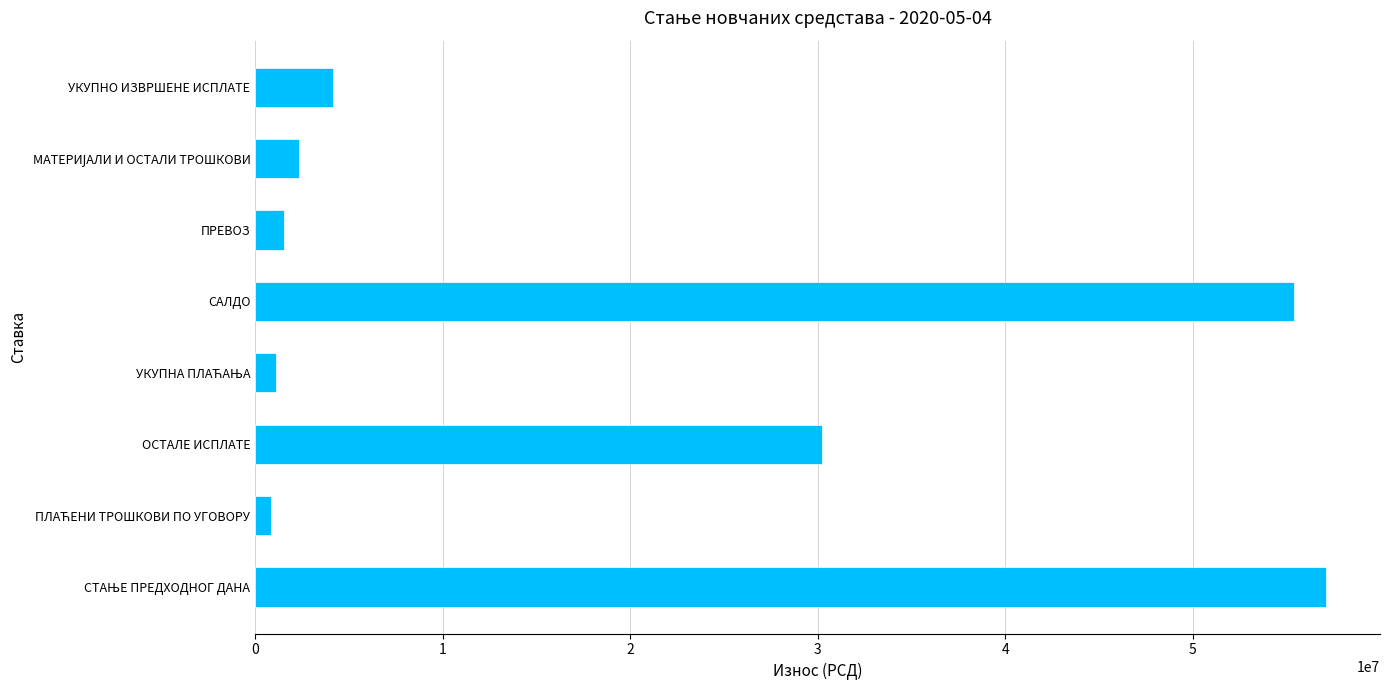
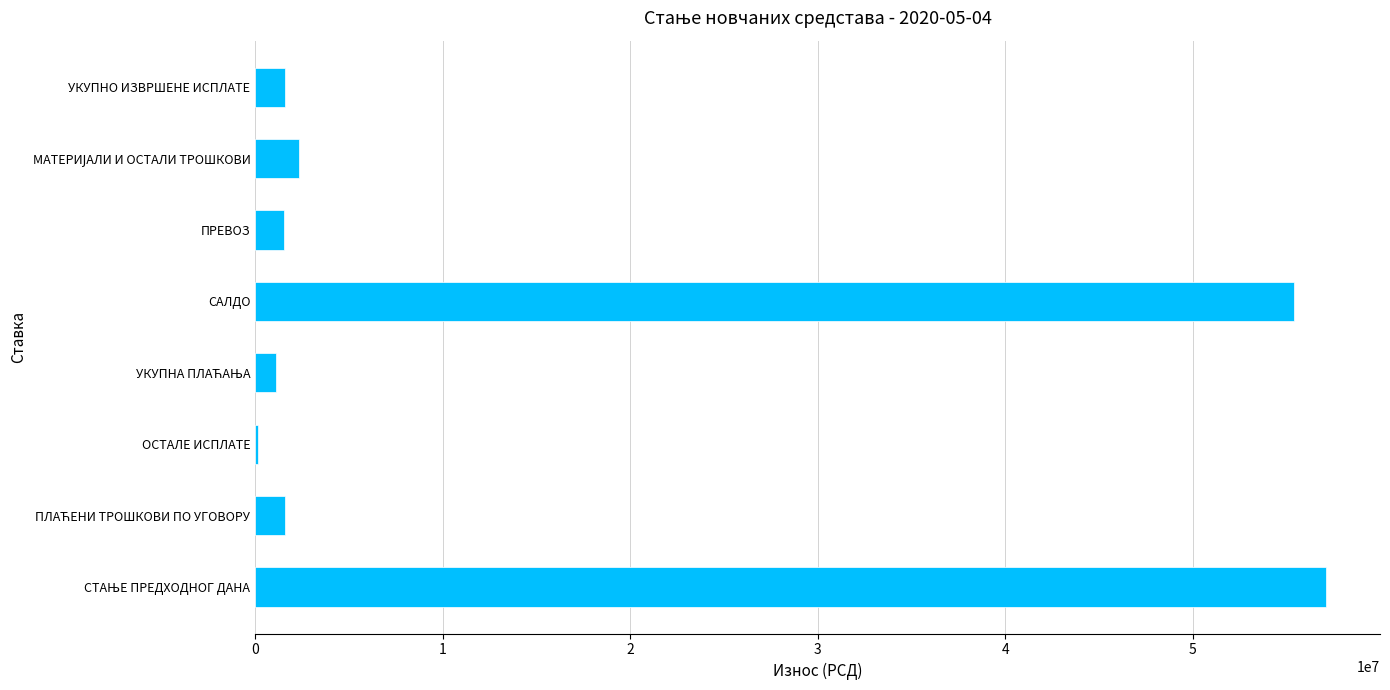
  {
-   "УКУПНО ИЗВРШЕНЕ ИСПЛАТЕ": 4200000,
+   "УКУПНО ИЗВРШЕНЕ ИСПЛАТЕ": 1600000,
    "МАТЕРИЈАЛИ И ОСТАЛИ ТРОШКОВИ": 2300000,
    "ПРЕВОЗ": 1600000,
    "САЛДО": 55400000,
    "УКУПНА ПЛАЋАЊА": 1100000,
-   "ОСТАЛЕ ИСПЛАТЕ": 30200000,
-   "ПЛАЋЕНИ ТРОШКОВИ ПО УГОВОРУ": 800000,
+   "ОСТАЛЕ ИСПЛАТЕ": 100000,
+   "ПЛАЋЕНИ ТРОШКОВИ ПО УГОВОРУ": 1600000,
    "СТАЊЕ ПРЕДХОДНОГ ДАНА": 57100000
  }
